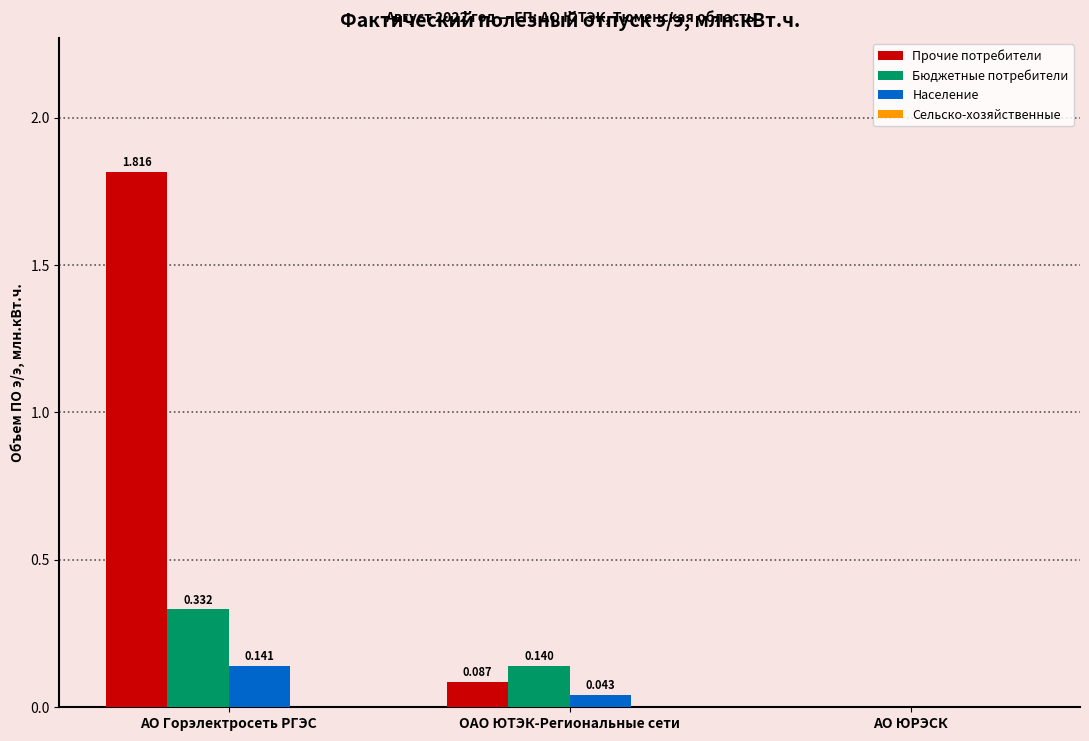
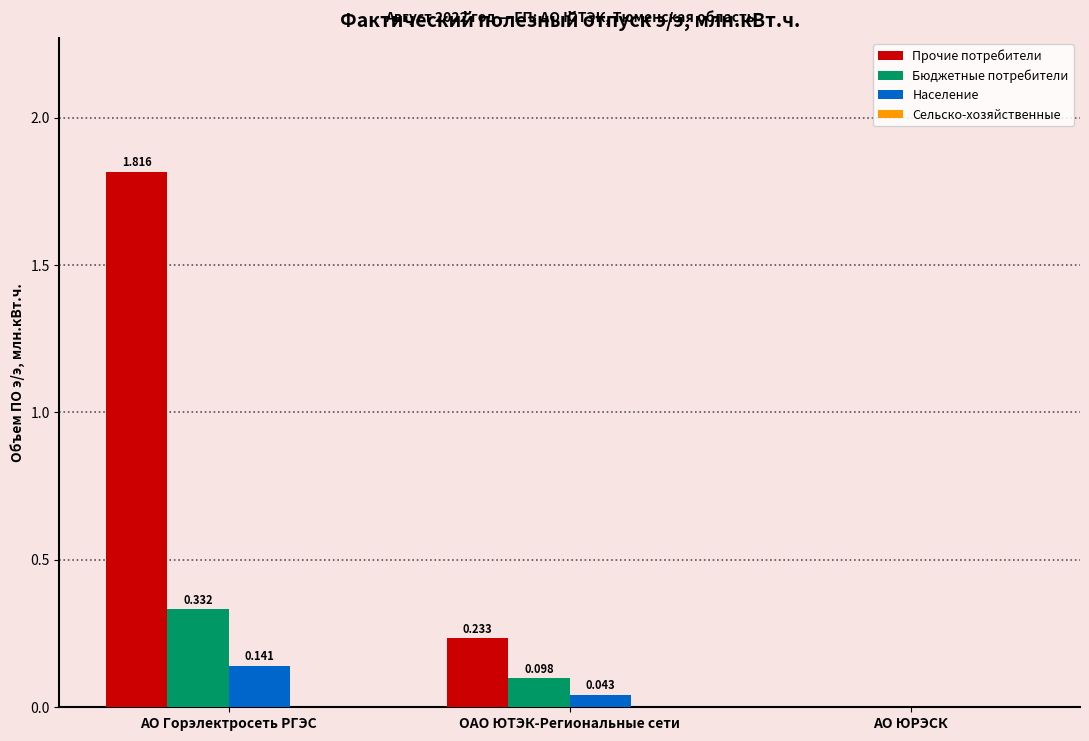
  {
    "Прочие потребители": {
      "АО Горэлектросеть РГЭС": 1.816,
-     "ОАО ЮТЭК-Региональные сети": 0.087
+     "ОАО ЮТЭК-Региональные сети": 0.233
    },
    "Бюджетные потребители": {
      "АО Горэлектросеть РГЭС": 0.332,
-     "ОАО ЮТЭК-Региональные сети": 0.140
+     "ОАО ЮТЭК-Региональные сети": 0.098
    },
    "Население": {
      "АО Горэлектросеть РГЭС": 0.141,
      "ОАО ЮТЭК-Региональные сети": 0.043
    },
    "Сельско-хозяйственные": {
      "АО Горэлектросеть РГЭС": 0.00,
      "ОАО ЮТЭК-Региональные сети": 0.00,
      "АО ЮРЭСК": 0.00
    }
  }
